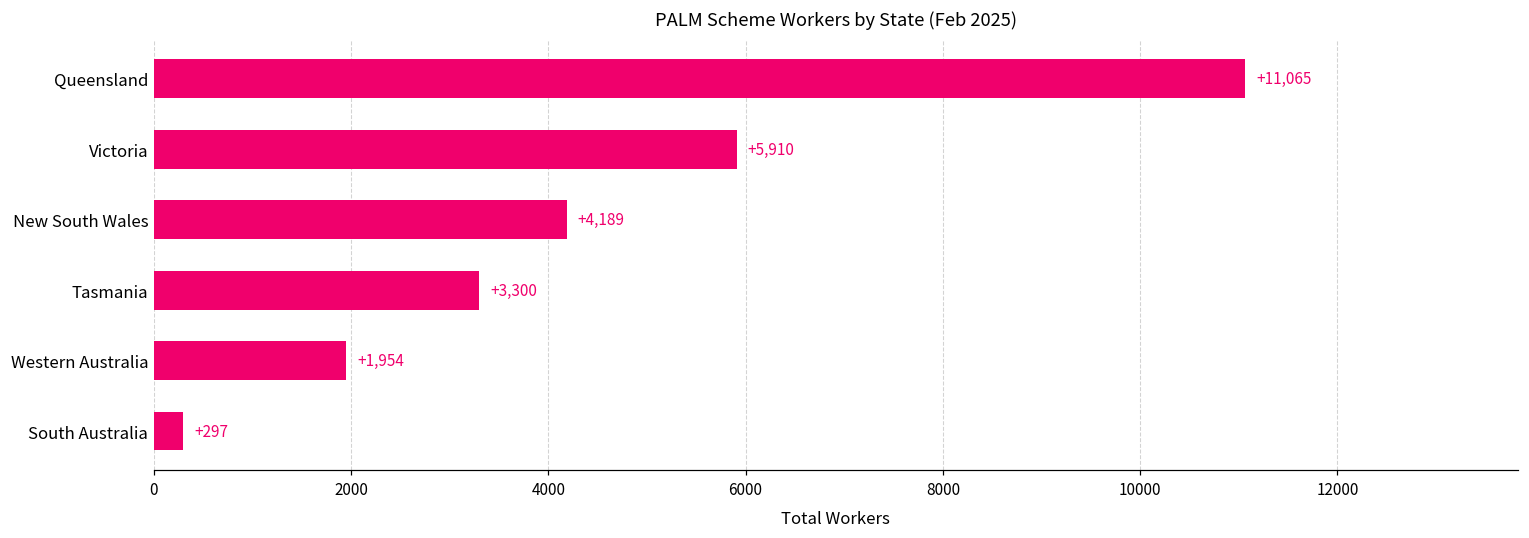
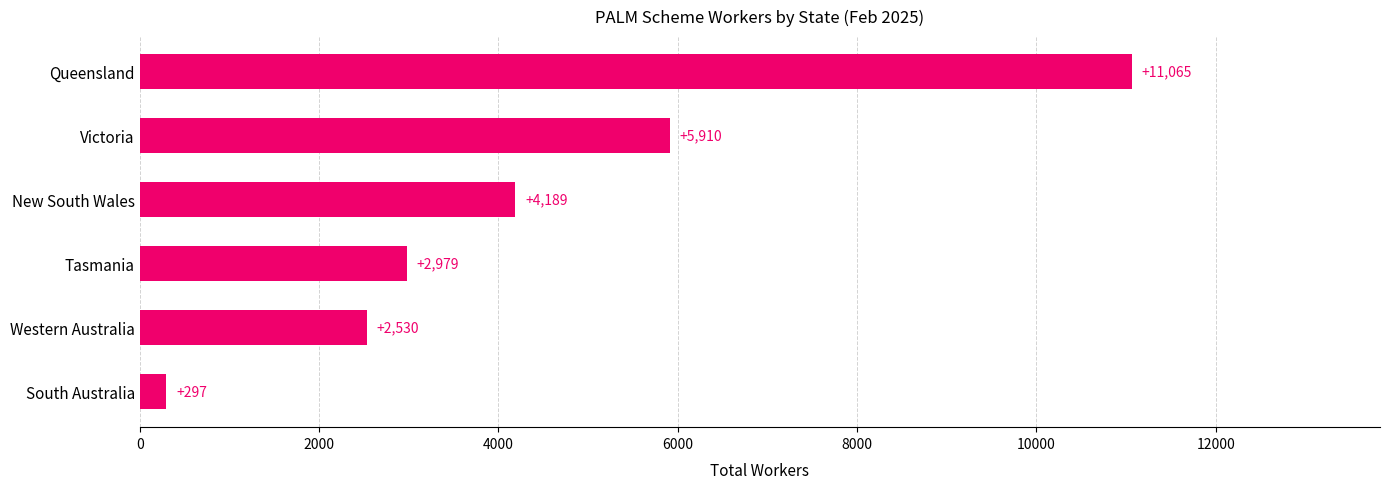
  {
    "Queensland": "+11,065",
    "Victoria": "+5,910",
    "New South Wales": "+4,189",
-   "Tasmania": "+3,300",
-   "Western Australia": "+1,954",
+   "Tasmania": "+2,979",
+   "Western Australia": "+2,530",
    "South Australia": "+297"
  }
